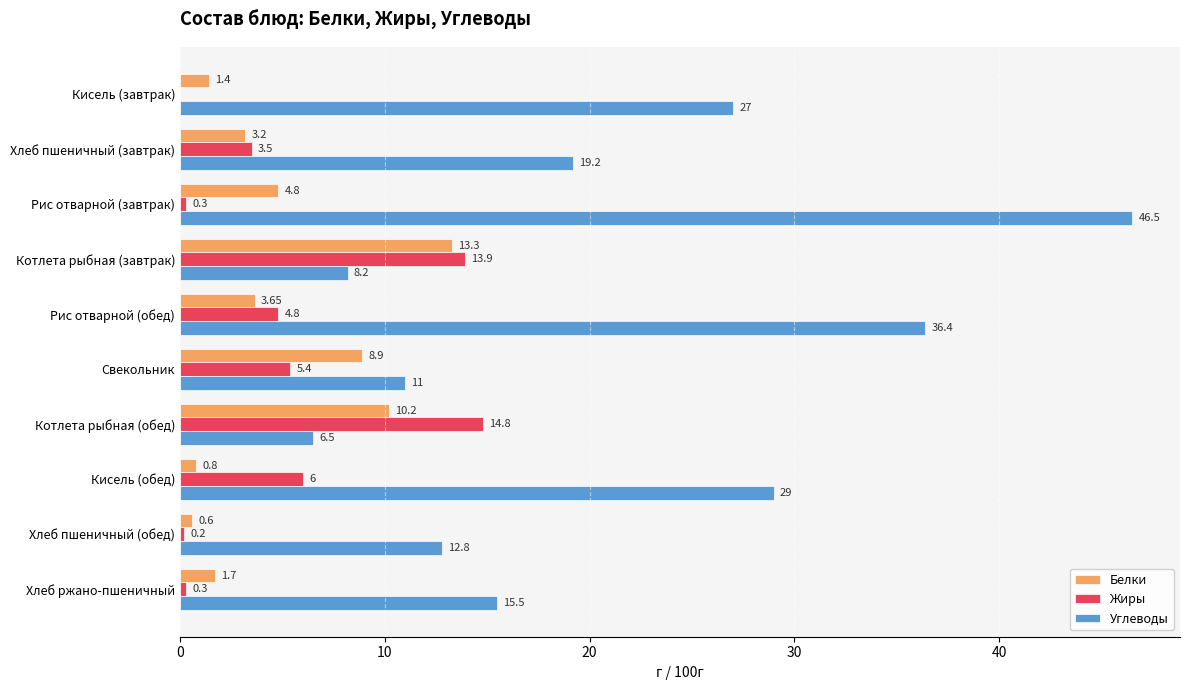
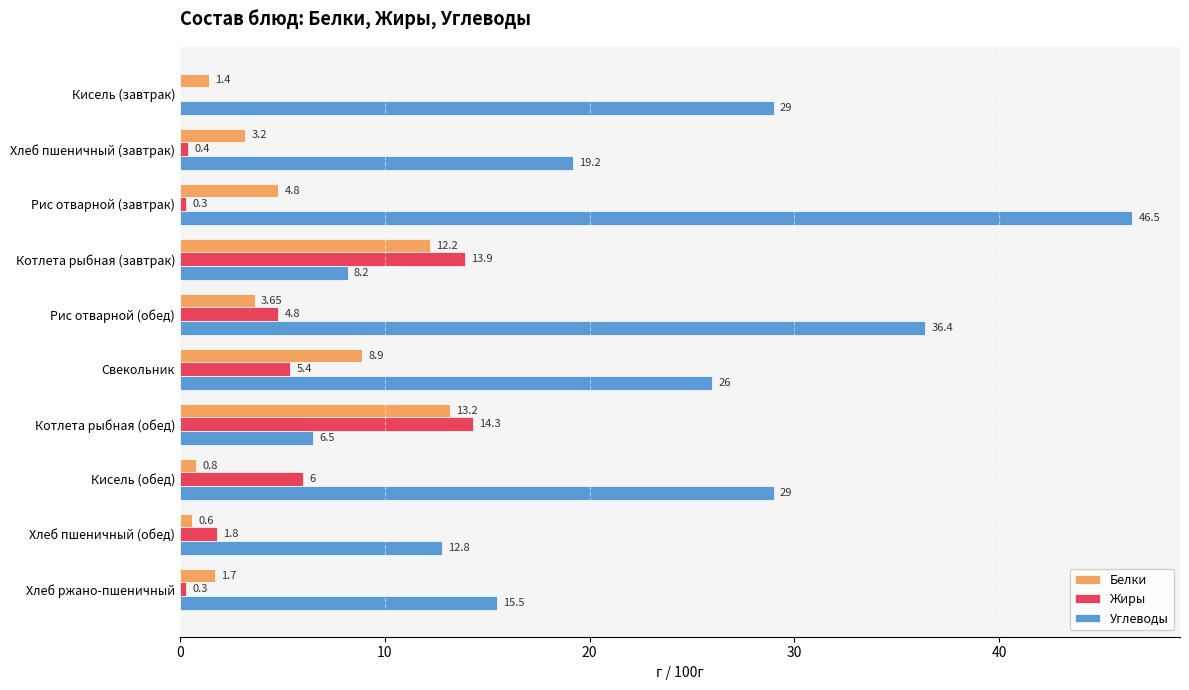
  {
    "Белки": {
      "Кисель (завтрак)": 1.4,
      "Хлеб пшеничный (завтрак)": 3.2,
      "Рис отварной (завтрак)": 4.8,
-     "Котлета рыбная (завтрак)": 13.3,
+     "Котлета рыбная (завтрак)": 12.2,
      "Рис отварной (обед)": 3.65,
      "Свекольник": 8.9,
-     "Котлета рыбная (обед)": 10.2,
+     "Котлета рыбная (обед)": 13.2,
      "Кисель (обед)": 0.8,
      "Хлеб пшеничный (обед)": 0.6,
      "Хлеб ржано-пшеничный": 1.7
    },
    "Жиры": {
-     "Хлеб пшеничный (завтрак)": 3.5,
+     "Хлеб пшеничный (завтрак)": 0.4,
      "Рис отварной (завтрак)": 0.3,
      "Котлета рыбная (завтрак)": 13.9,
      "Рис отварной (обед)": 4.8,
      "Свекольник": 5.4,
-     "Котлета рыбная (обед)": 14.8,
+     "Котлета рыбная (обед)": 14.3,
      "Кисель (обед)": 6,
-     "Хлеб пшеничный (обед)": 0.2,
+     "Хлеб пшеничный (обед)": 1.8,
      "Хлеб ржано-пшеничный": 0.3
    },
    "Углеводы": {
-     "Кисель (завтрак)": 27,
+     "Кисель (завтрак)": 29,
      "Хлеб пшеничный (завтрак)": 19.2,
      "Рис отварной (завтрак)": 46.5,
      "Котлета рыбная (завтрак)": 8.2,
      "Рис отварной (обед)": 36.4,
-     "Свекольник": 11,
+     "Свекольник": 26,
      "Котлета рыбная (обед)": 6.5,
      "Кисель (обед)": 29,
      "Хлеб пшеничный (обед)": 12.8,
      "Хлеб ржано-пшеничный": 15.5
    }
  }
